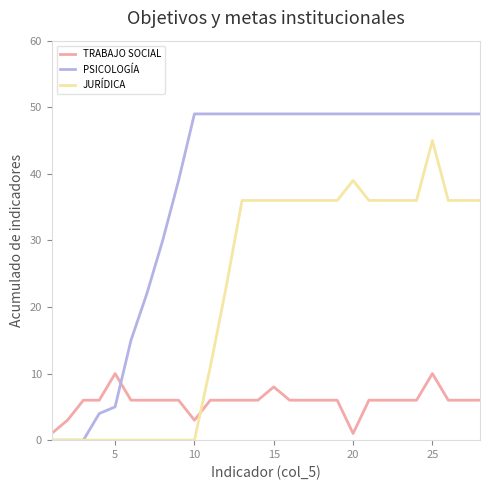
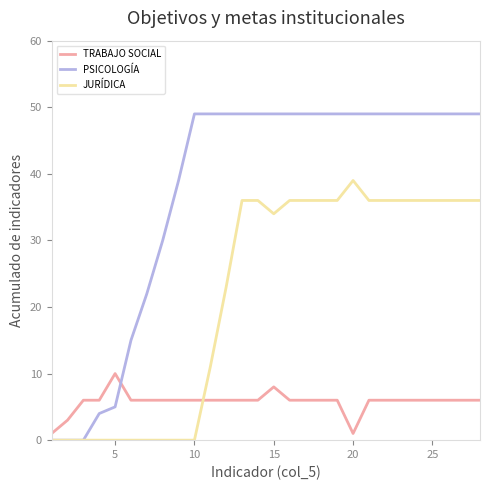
  {
    "TRABAJO SOCIAL": {
      "5": 10,
-     "10": 3,
+     "10": 6,
      "15": 8,
      "20": 1,
-     "25": 10
+     "25": 6
    },
    "PSICOLOGÍA": {
      "5": 5,
      "10": 49,
      "15": 49,
      "20": 49,
      "25": 49
    },
    "JURÍDICA": {
      "5": 0,
      "10": 0,
-     "15": 36,
+     "15": 34,
      "20": 39,
-     "25": 45
+     "25": 36
    }
  }
